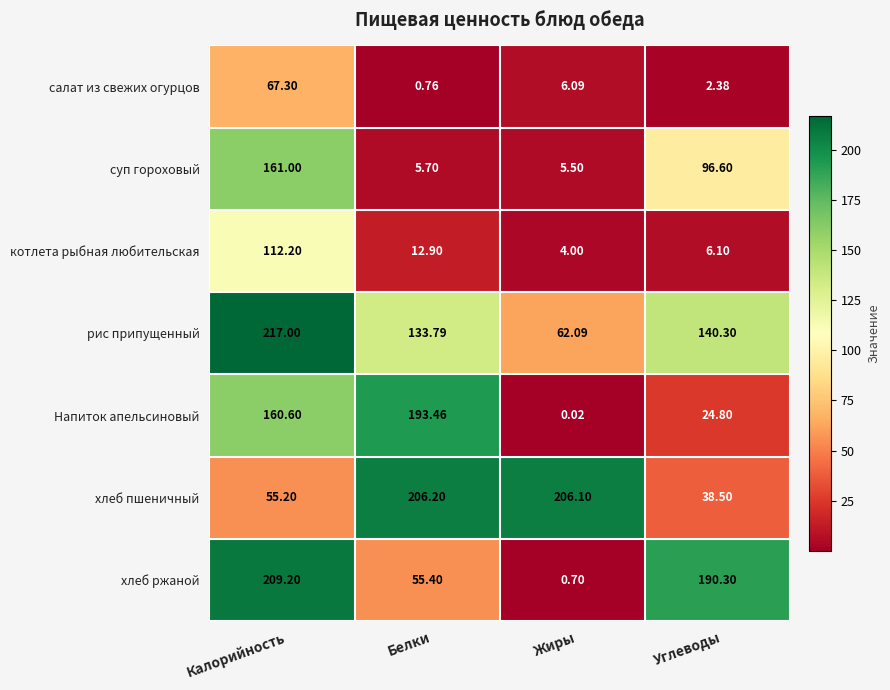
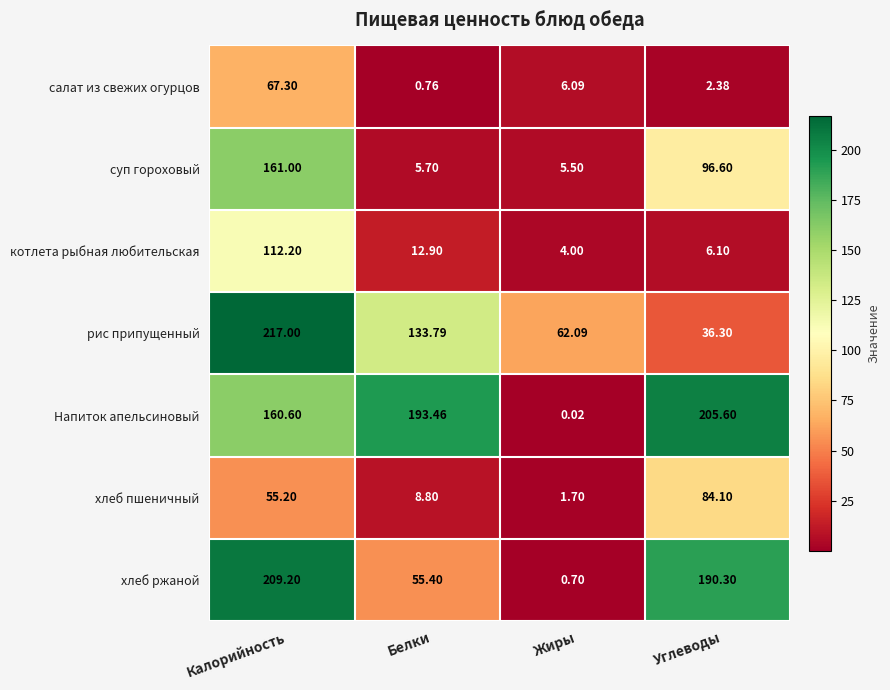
  {
    "салат из свежих огурцов": {
      "Калорийность": 67.30,
      "Белки": 0.76,
      "Жиры": 6.09,
      "Углеводы": 2.38
    },
    "суп гороховый": {
      "Калорийность": 161.00,
      "Белки": 5.70,
      "Жиры": 5.50,
      "Углеводы": 96.60
    },
    "котлета рыбная любительская": {
      "Калорийность": 112.20,
      "Белки": 12.90,
      "Жиры": 4.00,
      "Углеводы": 6.10
    },
    "рис припущенный": {
      "Калорийность": 217.00,
      "Белки": 133.79,
      "Жиры": 62.09,
-     "Углеводы": 140.30
+     "Углеводы": 36.30
    },
    "Напиток апельсиновый": {
      "Калорийность": 160.60,
      "Белки": 193.46,
      "Жиры": 0.02,
-     "Углеводы": 24.80
+     "Углеводы": 205.60
    },
    "хлеб пшеничный": {
      "Калорийность": 55.20,
-     "Белки": 206.20,
-     "Жиры": 206.10,
-     "Углеводы": 38.50
+     "Белки": 8.80,
+     "Жиры": 1.70,
+     "Углеводы": 84.10
    },
    "хлеб ржаной": {
      "Калорийность": 209.20,
      "Белки": 55.40,
      "Жиры": 0.70,
      "Углеводы": 190.30
    }
  }
